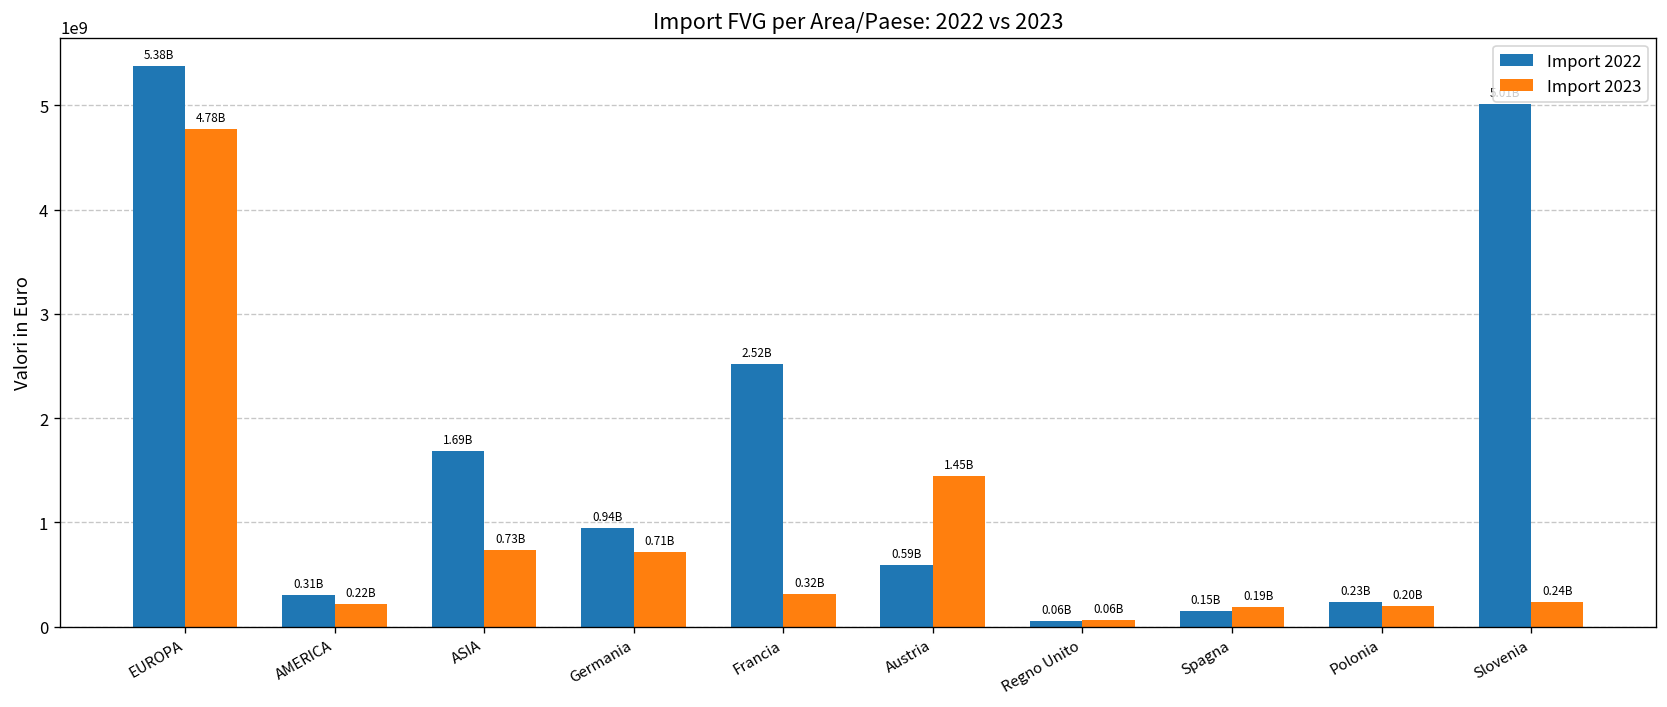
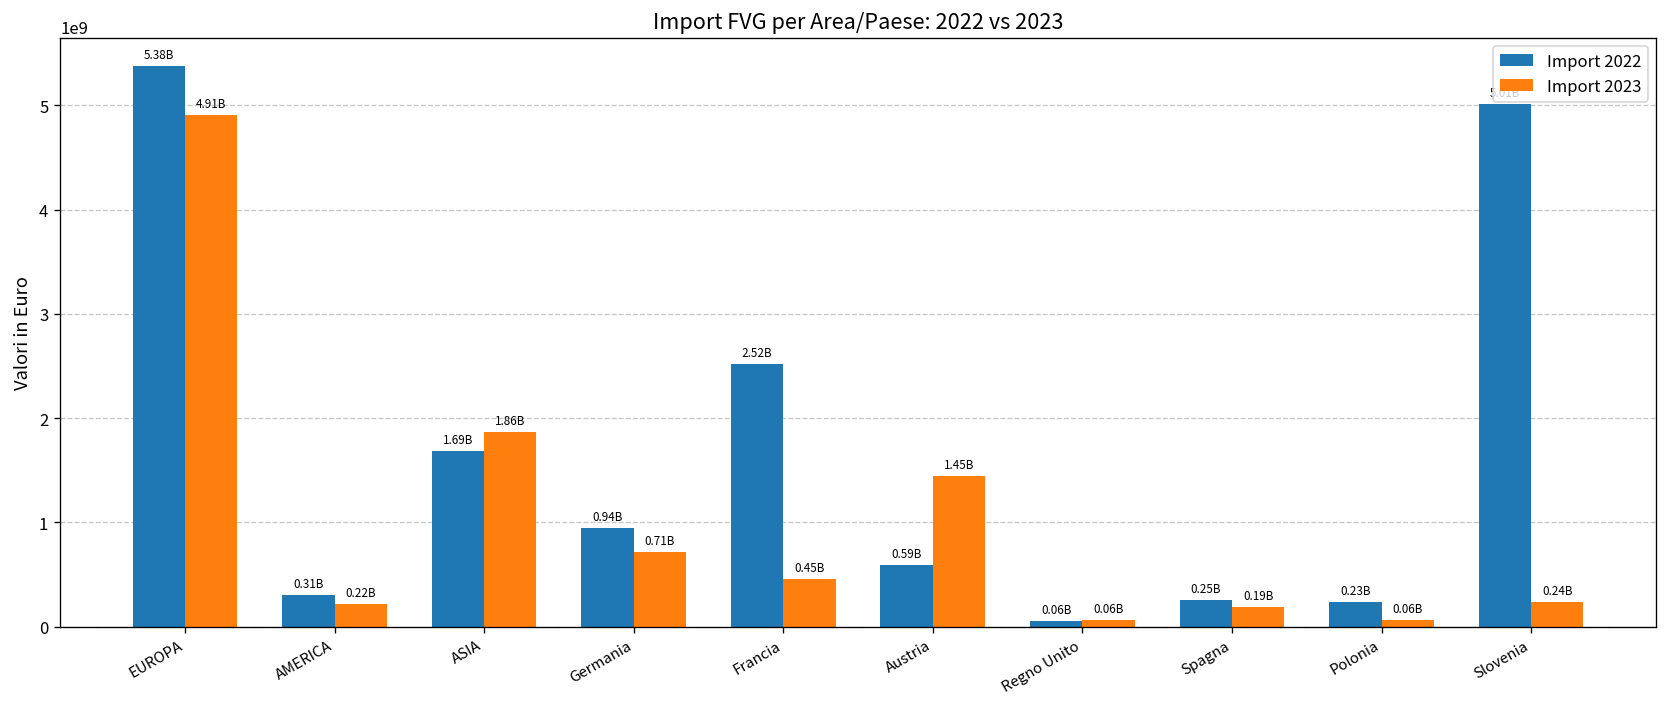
  {
    "Import 2022": {
      "EUROPA": "5.38B",
      "AMERICA": "0.31B",
      "ASIA": "1.69B",
      "Germania": "0.94B",
      "Francia": "2.52B",
      "Austria": "0.59B",
      "Regno Unito": "0.06B",
-     "Spagna": "0.15B",
+     "Spagna": "0.25B",
      "Polonia": "0.23B"
    },
    "Import 2023": {
-     "EUROPA": "4.78B",
+     "EUROPA": "4.91B",
      "AMERICA": "0.22B",
-     "ASIA": "0.73B",
+     "ASIA": "1.86B",
      "Germania": "0.71B",
-     "Francia": "0.32B",
+     "Francia": "0.45B",
      "Austria": "1.45B",
      "Regno Unito": "0.06B",
      "Spagna": "0.19B",
-     "Polonia": "0.20B",
+     "Polonia": "0.06B",
      "Slovenia": "0.24B"
    }
  }
